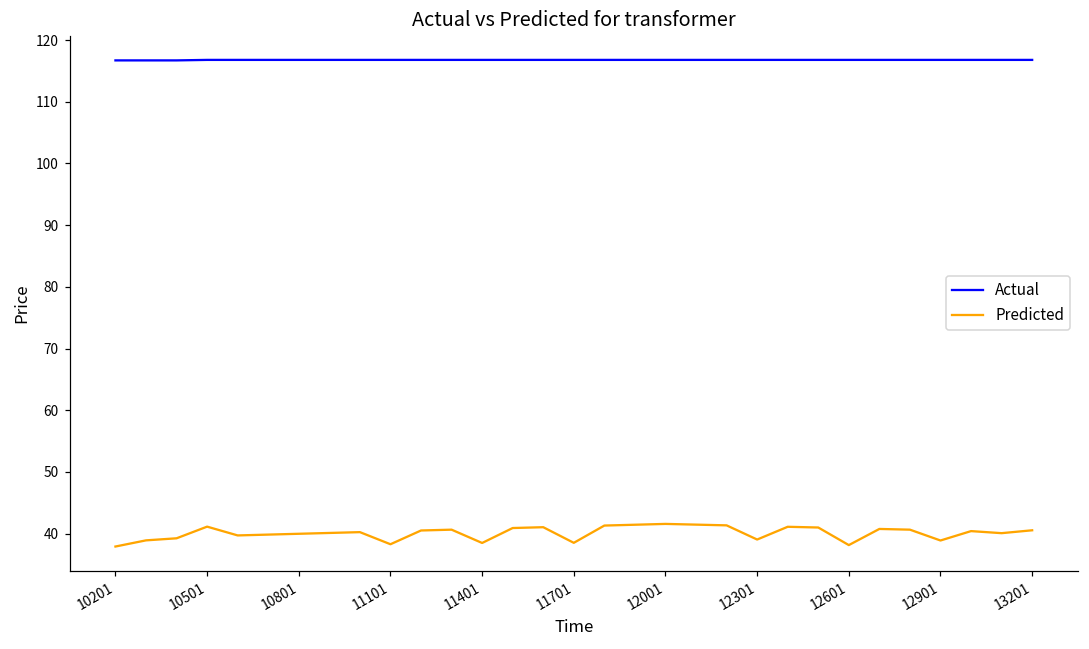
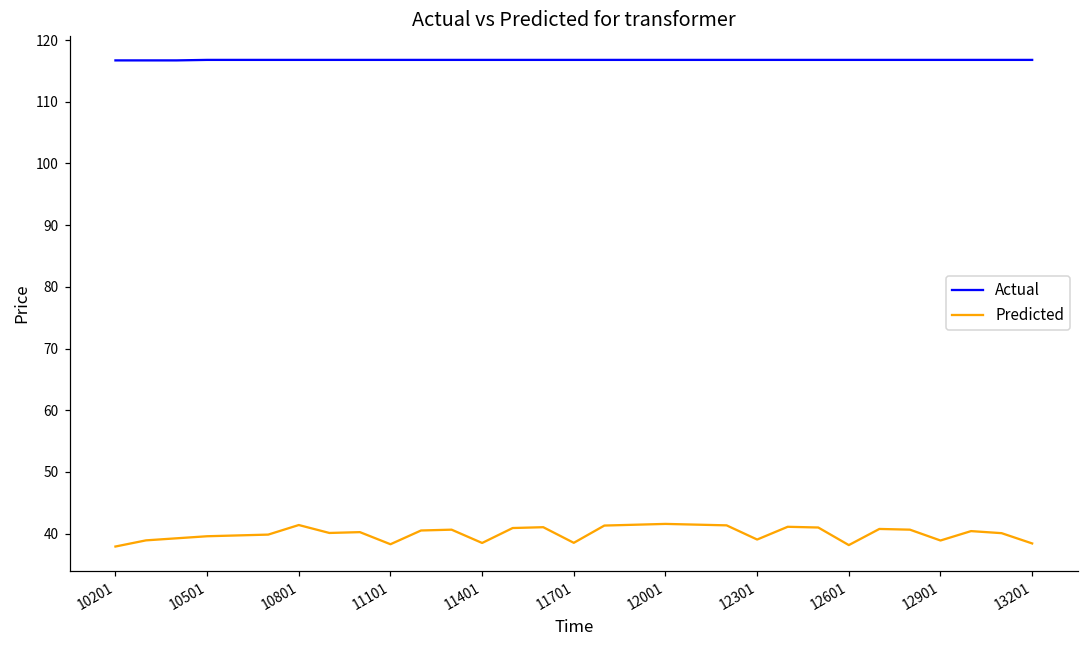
  {
    "Actual": {
      "10201": 117,
      "10501": 117,
      "10801": 117,
      "11101": 117,
      "11401": 117,
      "11701": 117,
      "12001": 117,
      "12301": 117,
      "12601": 117,
      "12901": 117,
      "13201": 117
    },
    "Predicted": {
      "10201": 38,
-     "10501": 41,
-     "10801": 40,
+     "10501": 40,
+     "10801": 41,
      "11101": 38,
      "11401": 38,
      "11701": 39,
      "12001": 42,
      "12301": 39,
      "12601": 38,
      "12901": 39,
-     "13201": 41
+     "13201": 38
    }
  }
